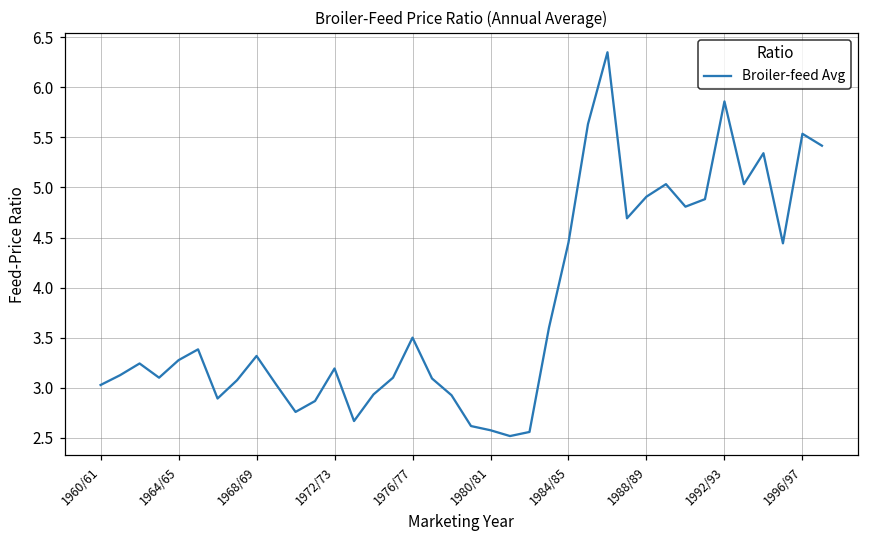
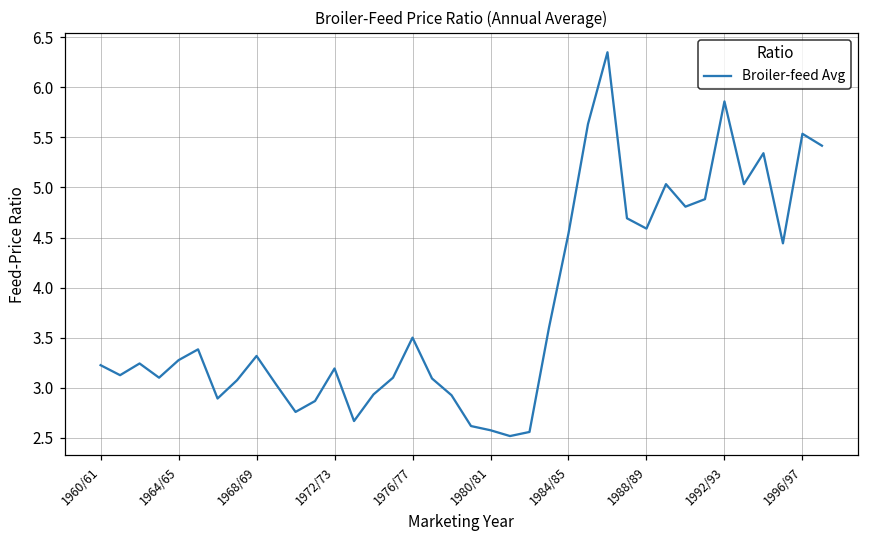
  {
-   "1960/61": 3.0,
+   "1960/61": 3.2,
    "1964/65": 3.3,
    "1968/69": 3.3,
    "1972/73": 3.2,
    "1976/77": 3.5,
    "1980/81": 2.6,
-   "1984/85": 4.45,
-   "1988/89": 4.9,
+   "1984/85": 4.54,
+   "1988/89": 4.6,
    "1992/93": 5.9,
    "1996/97": 5.5
  }
